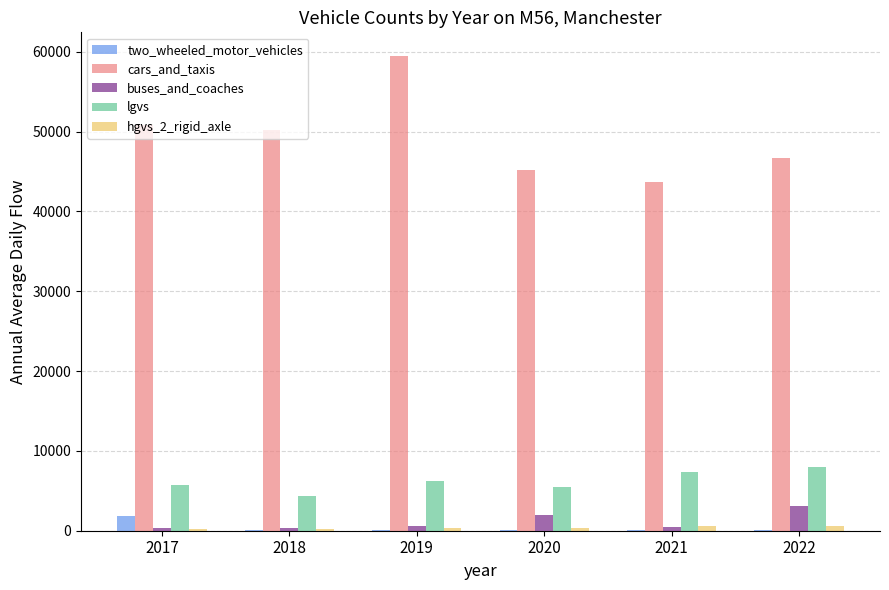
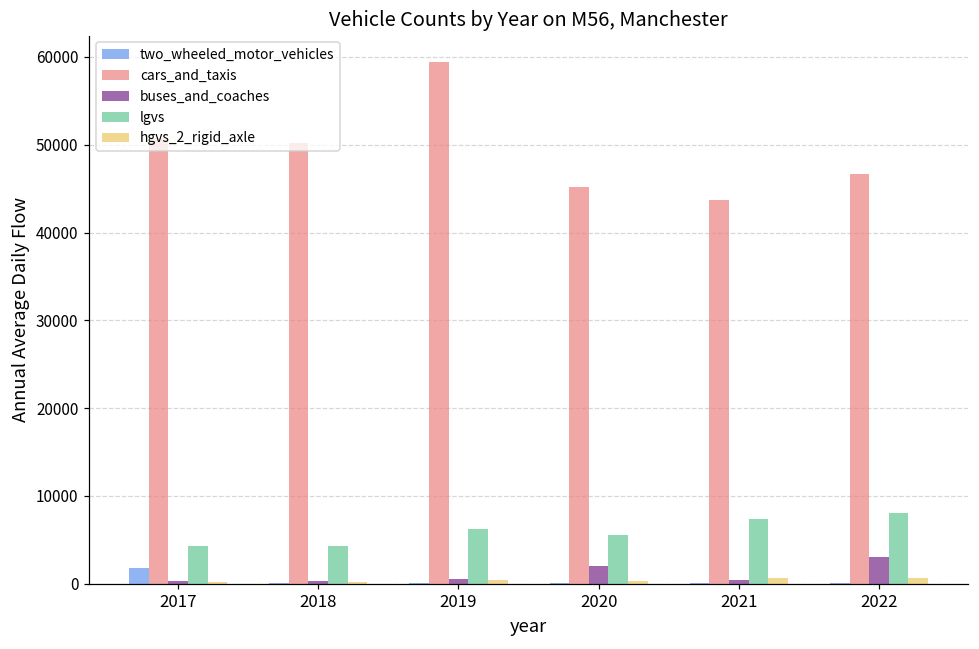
  {
    "two_wheeled_motor_vehicles": {
      "2017": 2000
    },
    "cars_and_taxis": {
      "2019": 59000,
      "2020": 45000,
      "2021": 44000,
      "2022": 47000
    },
    "buses_and_coaches": {
      "2019": 1000,
      "2020": 2000,
      "2021": 0,
      "2022": 3000
    },
    "lgvs": {
-     "2017": 6000,
+     "2017": 4000,
      "2018": 4000,
      "2019": 6000,
      "2020": 6000,
      "2021": 7000,
      "2022": 8000
    },
    "hgvs_2_rigid_axle": {
      "2019": 0,
      "2020": 0,
      "2021": 1000,
      "2022": 1000
    }
  }
